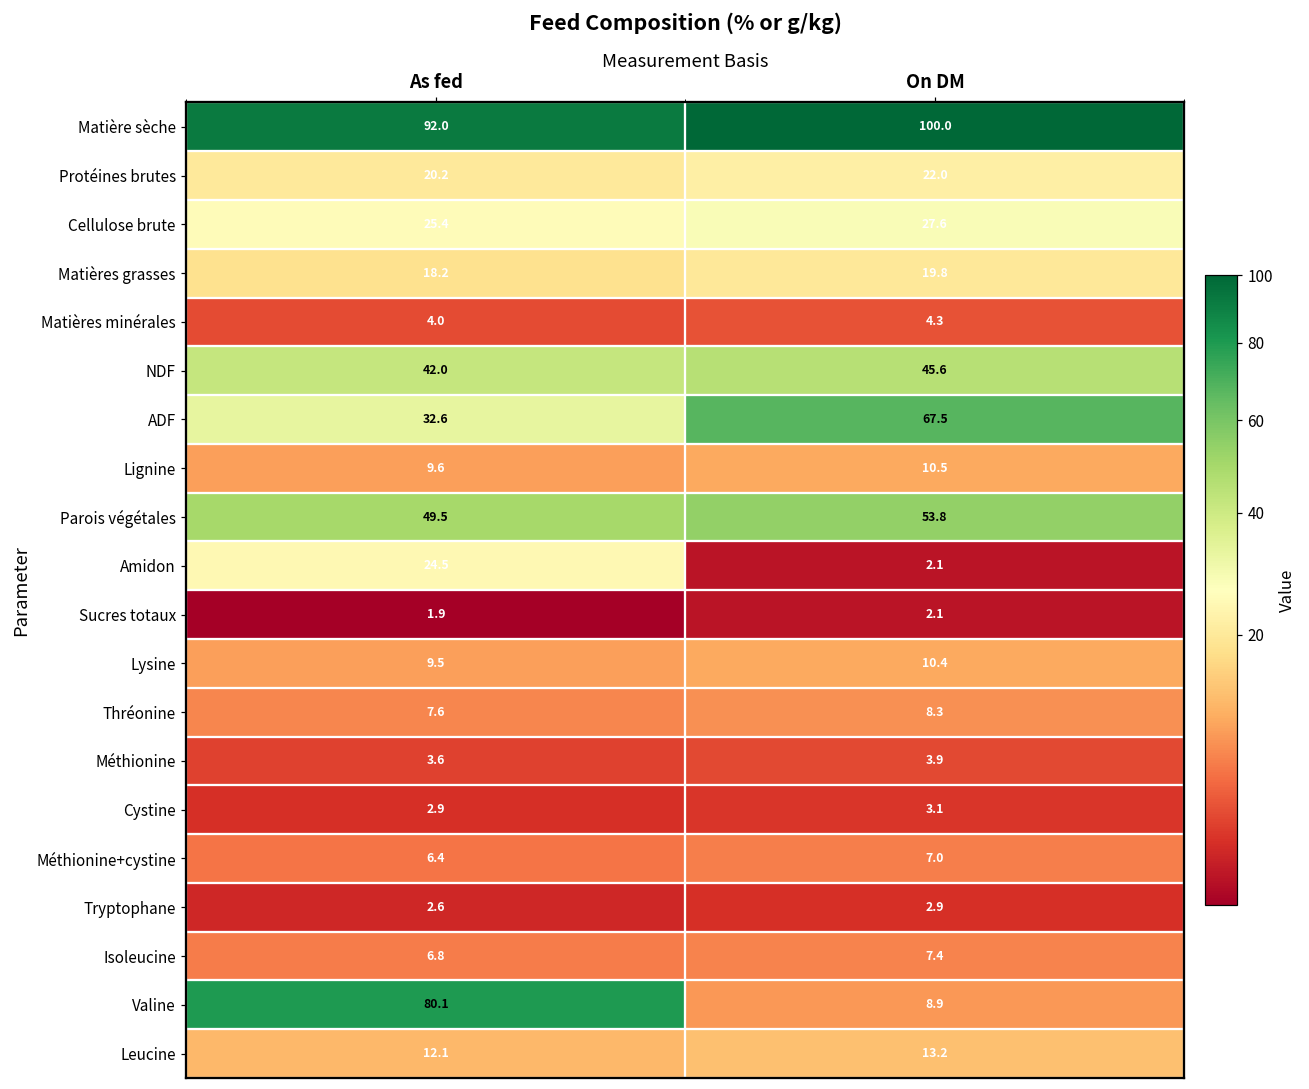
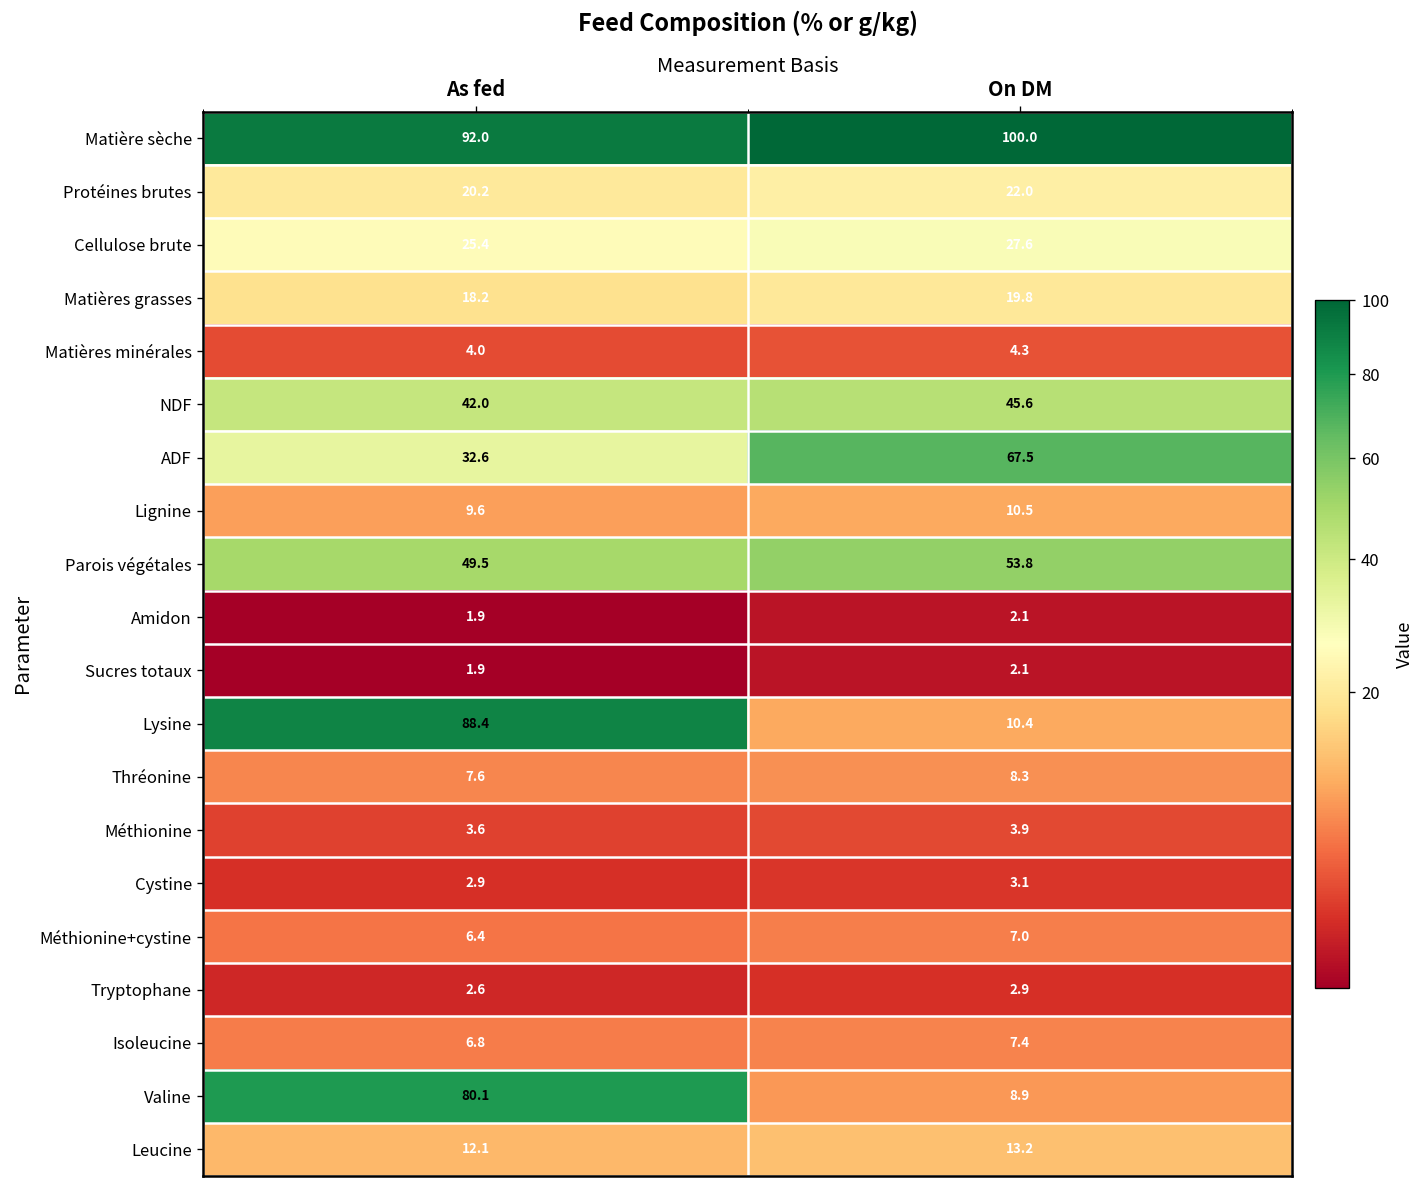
  {
    "Matière sèche": {
      "As fed": 92.0,
      "On DM": 100.0
    },
    "Protéines brutes": {
      "As fed": 20.2,
      "On DM": 22.0
    },
    "Cellulose brute": {
      "As fed": 25.4,
      "On DM": 27.6
    },
    "Matières grasses": {
      "As fed": 18.2,
      "On DM": 19.8
    },
    "Matières minérales": {
      "As fed": 4.0,
      "On DM": 4.3
    },
    "NDF": {
      "As fed": 42.0,
      "On DM": 45.6
    },
    "ADF": {
      "As fed": 32.6,
      "On DM": 67.5
    },
    "Lignine": {
      "As fed": 9.6,
      "On DM": 10.5
    },
    "Parois végétales": {
      "As fed": 49.5,
      "On DM": 53.8
    },
    "Amidon": {
-     "As fed": 24.5,
+     "As fed": 1.9,
      "On DM": 2.1
    },
    "Sucres totaux": {
      "As fed": 1.9,
      "On DM": 2.1
    },
    "Lysine": {
-     "As fed": 9.5,
+     "As fed": 88.4,
      "On DM": 10.4
    },
    "Thréonine": {
      "As fed": 7.6,
      "On DM": 8.3
    },
    "Méthionine": {
      "As fed": 3.6,
      "On DM": 3.9
    },
    "Cystine": {
      "As fed": 2.9,
      "On DM": 3.1
    },
    "Méthionine+cystine": {
      "As fed": 6.4,
      "On DM": 7.0
    },
    "Tryptophane": {
      "As fed": 2.6,
      "On DM": 2.9
    },
    "Isoleucine": {
      "As fed": 6.8,
      "On DM": 7.4
    },
    "Valine": {
      "As fed": 80.1,
      "On DM": 8.9
    },
    "Leucine": {
      "As fed": 12.1,
      "On DM": 13.2
    }
  }
